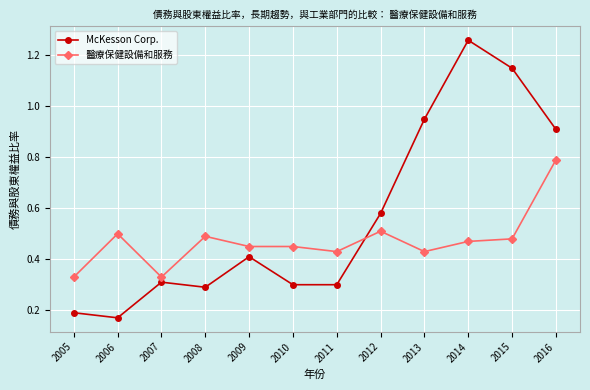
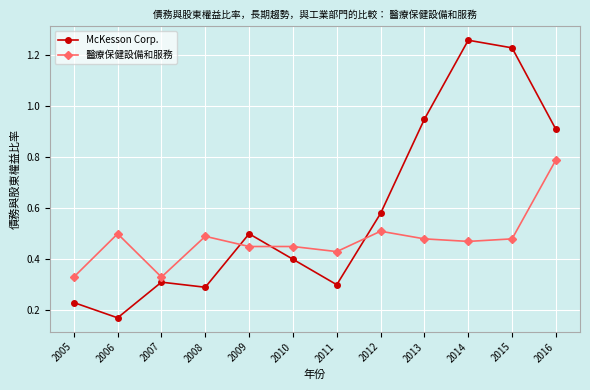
  {
    "McKesson Corp.": {
-     "2005": 0.19,
+     "2005": 0.23,
      "2006": 0.17,
      "2007": 0.31,
      "2008": 0.29,
-     "2009": 0.41,
-     "2010": 0.3,
+     "2009": 0.50,
+     "2010": 0.4,
      "2011": 0.30,
      "2012": 0.58,
      "2013": 0.95,
      "2014": 1.26,
-     "2015": 1.15,
+     "2015": 1.23,
      "2016": 0.91
    },
    "醫療保健設備和服務": {
      "2005": 0.33,
      "2006": 0.50,
      "2007": 0.33,
      "2008": 0.49,
      "2009": 0.45,
      "2010": 0.45,
      "2011": 0.43,
      "2012": 0.51,
-     "2013": 0.43,
+     "2013": 0.48,
      "2014": 0.47,
      "2015": 0.48,
      "2016": 0.79
    }
  }
